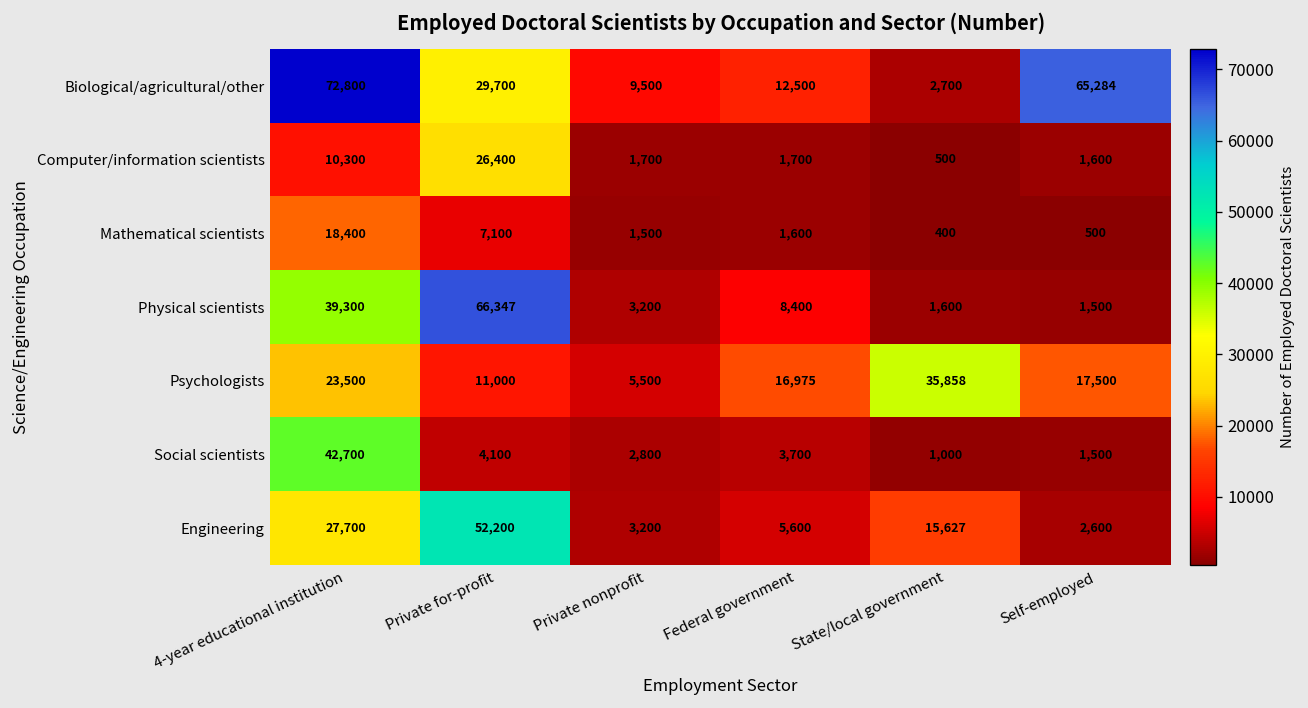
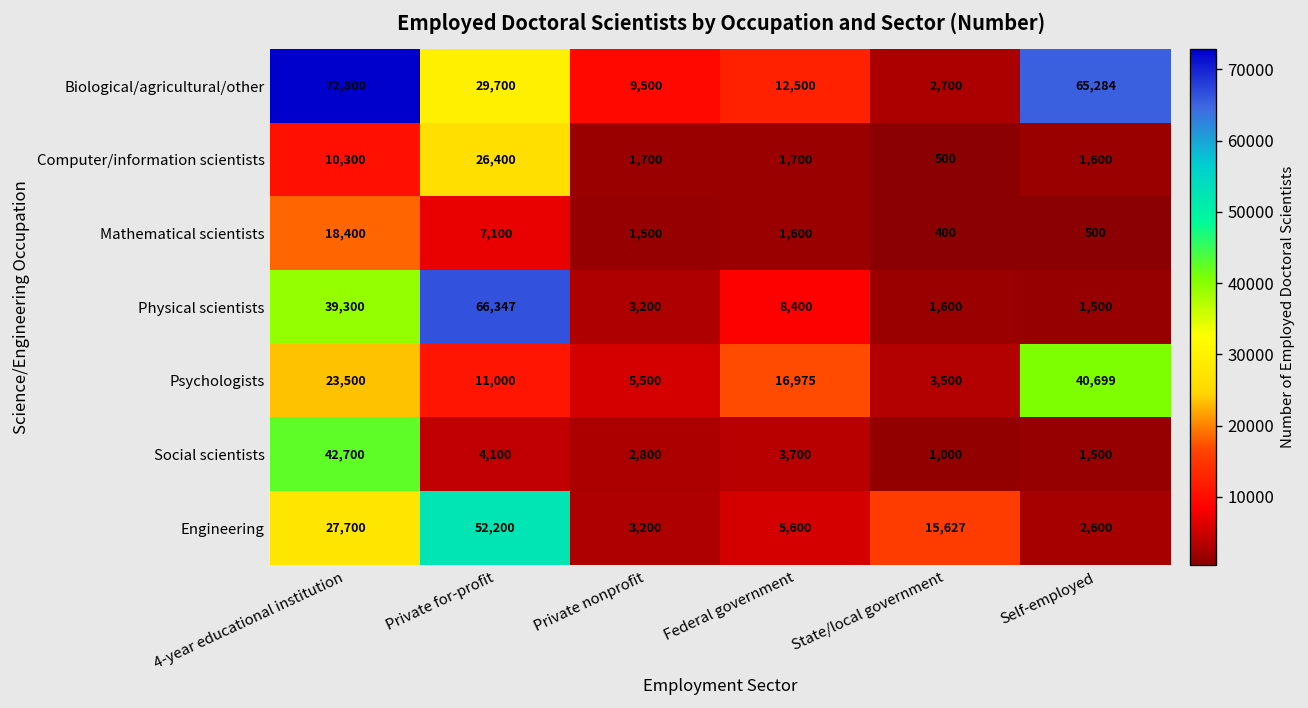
  {
    "Biological/agricultural/other": {
      "4-year educational institution": "72,800",
      "Private for-profit": "29,700",
      "Private nonprofit": "9,500",
      "Federal government": "12,500",
      "State/local government": "2,700",
      "Self-employed": "65,284"
    },
    "Computer/information scientists": {
      "4-year educational institution": "10,300",
      "Private for-profit": "26,400",
      "Private nonprofit": "1,700",
      "Federal government": "1,700",
      "State/local government": "500",
      "Self-employed": "1,600"
    },
    "Mathematical scientists": {
      "4-year educational institution": "18,400",
      "Private for-profit": "7,100",
      "Private nonprofit": "1,500",
      "Federal government": "1,600",
      "State/local government": "400",
      "Self-employed": "500"
    },
    "Physical scientists": {
      "4-year educational institution": "39,300",
      "Private for-profit": "66,347",
      "Private nonprofit": "3,200",
      "Federal government": "8,400",
      "State/local government": "1,600",
      "Self-employed": "1,500"
    },
    "Psychologists": {
      "4-year educational institution": "23,500",
      "Private for-profit": "11,000",
      "Private nonprofit": "5,500",
      "Federal government": "16,975",
-     "State/local government": "35,858",
-     "Self-employed": "17,500"
+     "State/local government": "3,500",
+     "Self-employed": "40,699"
    },
    "Social scientists": {
      "4-year educational institution": "42,700",
      "Private for-profit": "4,100",
      "Private nonprofit": "2,800",
      "Federal government": "3,700",
      "State/local government": "1,000",
      "Self-employed": "1,500"
    },
    "Engineering": {
      "4-year educational institution": "27,700",
      "Private for-profit": "52,200",
      "Private nonprofit": "3,200",
      "Federal government": "5,600",
      "State/local government": "15,627",
      "Self-employed": "2,600"
    }
  }
